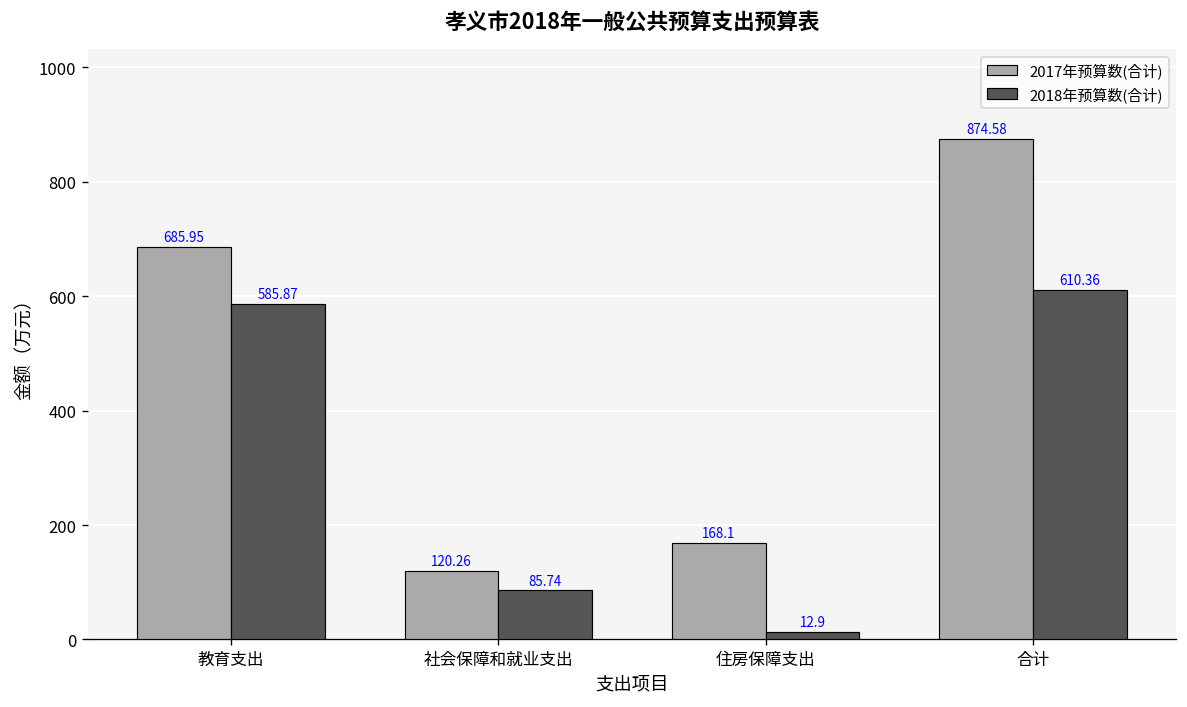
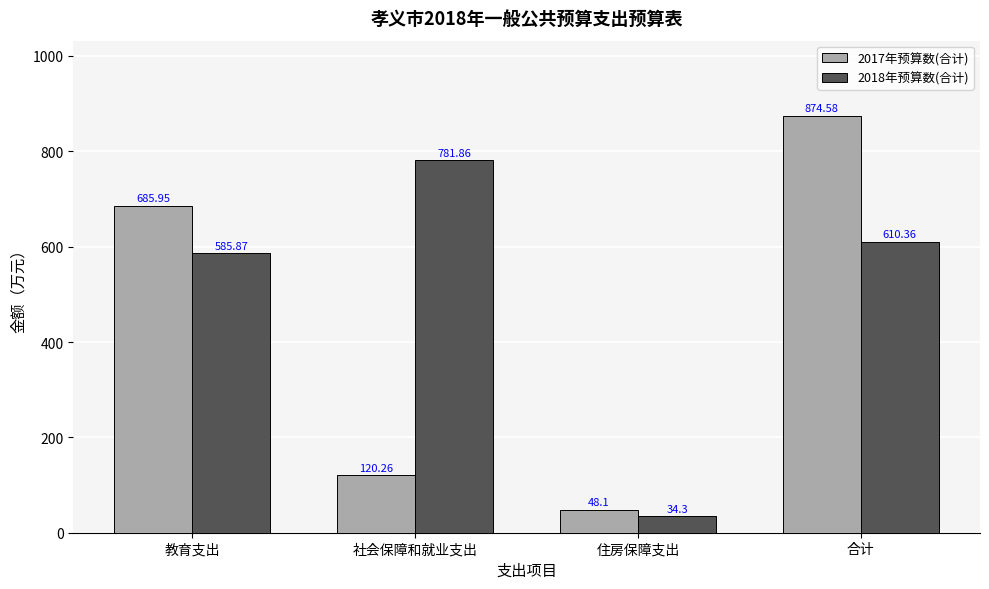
  {
    "2017年预算数(合计)": {
      "教育支出": 685.95,
      "社会保障和就业支出": 120.26,
-     "住房保障支出": 168.1,
+     "住房保障支出": 48.1,
      "合计": 874.58
    },
    "2018年预算数(合计)": {
      "教育支出": 585.87,
-     "社会保障和就业支出": 85.74,
-     "住房保障支出": 12.9,
+     "社会保障和就业支出": 781.86,
+     "住房保障支出": 34.3,
      "合计": 610.36
    }
  }
